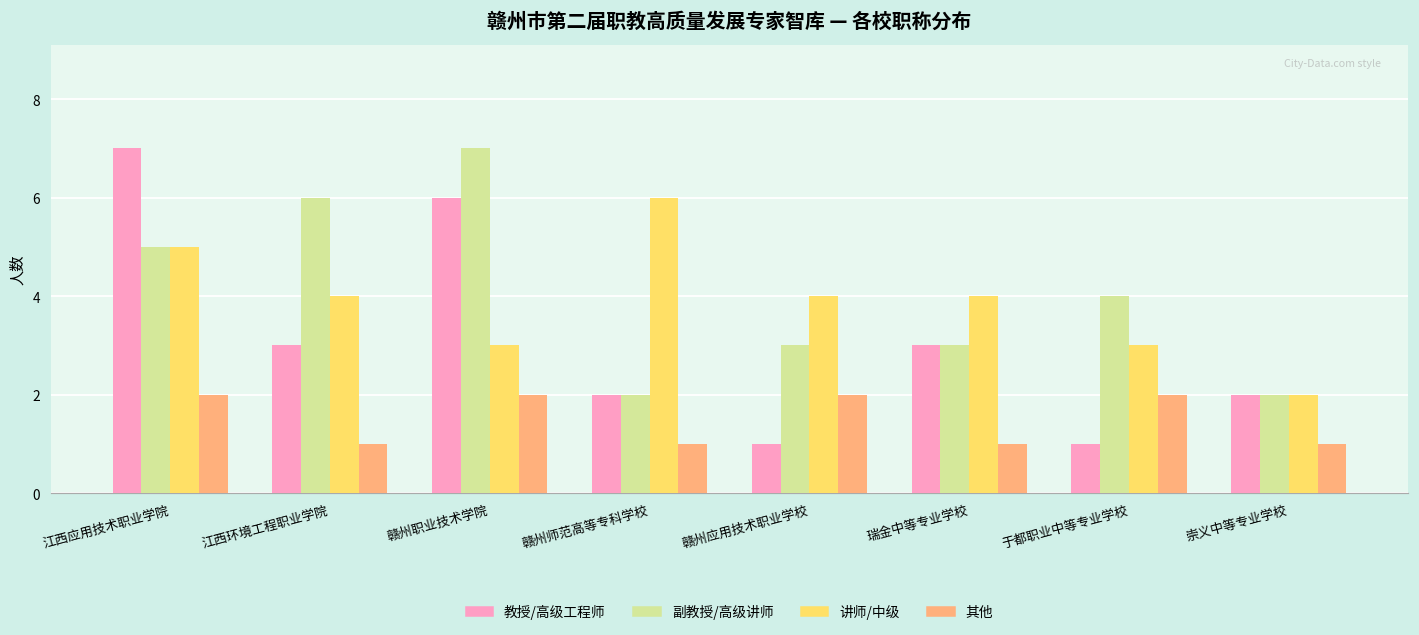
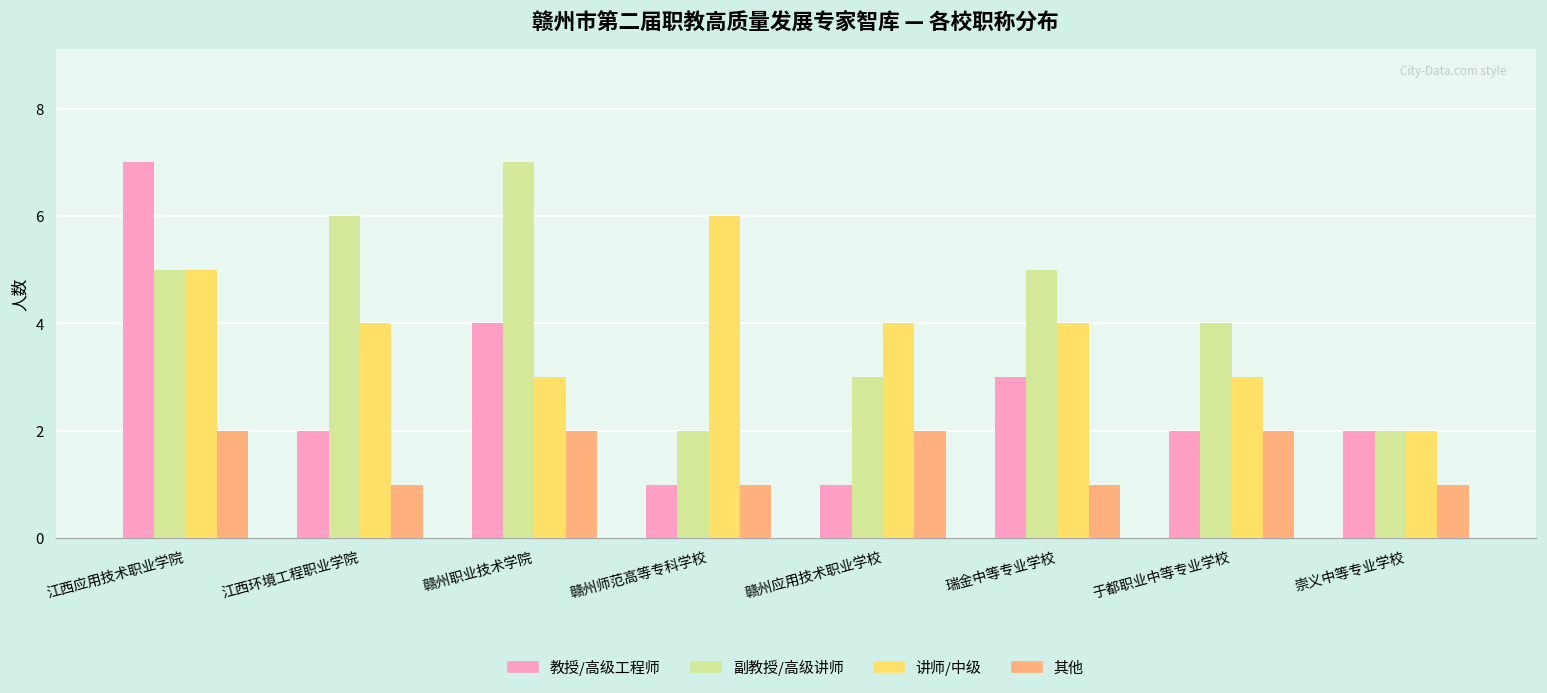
  {
    "教授/高级工程师": {
      "江西应用技术职业学院": 7,
-     "江西环境工程职业学院": 3,
-     "赣州职业技术学院": 6,
-     "赣州师范高等专科学校": 2,
+     "江西环境工程职业学院": 2,
+     "赣州职业技术学院": 4,
+     "赣州师范高等专科学校": 1,
      "赣州应用技术职业学校": 1,
      "瑞金中等专业学校": 3,
-     "于都职业中等专业学校": 1,
+     "于都职业中等专业学校": 2,
      "崇义中等专业学校": 2
    },
    "副教授/高级讲师": {
      "江西应用技术职业学院": 5,
      "江西环境工程职业学院": 6,
      "赣州职业技术学院": 7,
      "赣州师范高等专科学校": 2,
      "赣州应用技术职业学校": 3,
-     "瑞金中等专业学校": 3,
+     "瑞金中等专业学校": 5,
      "于都职业中等专业学校": 4,
      "崇义中等专业学校": 2
    }
  }
